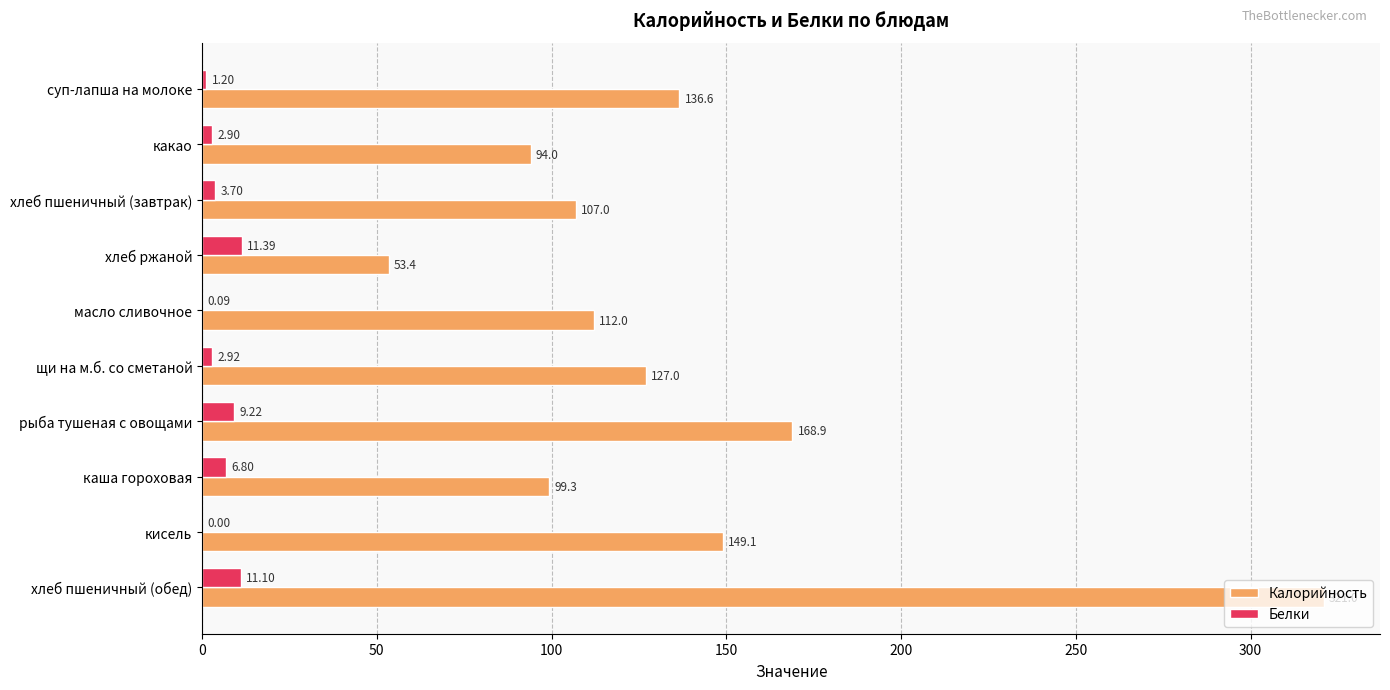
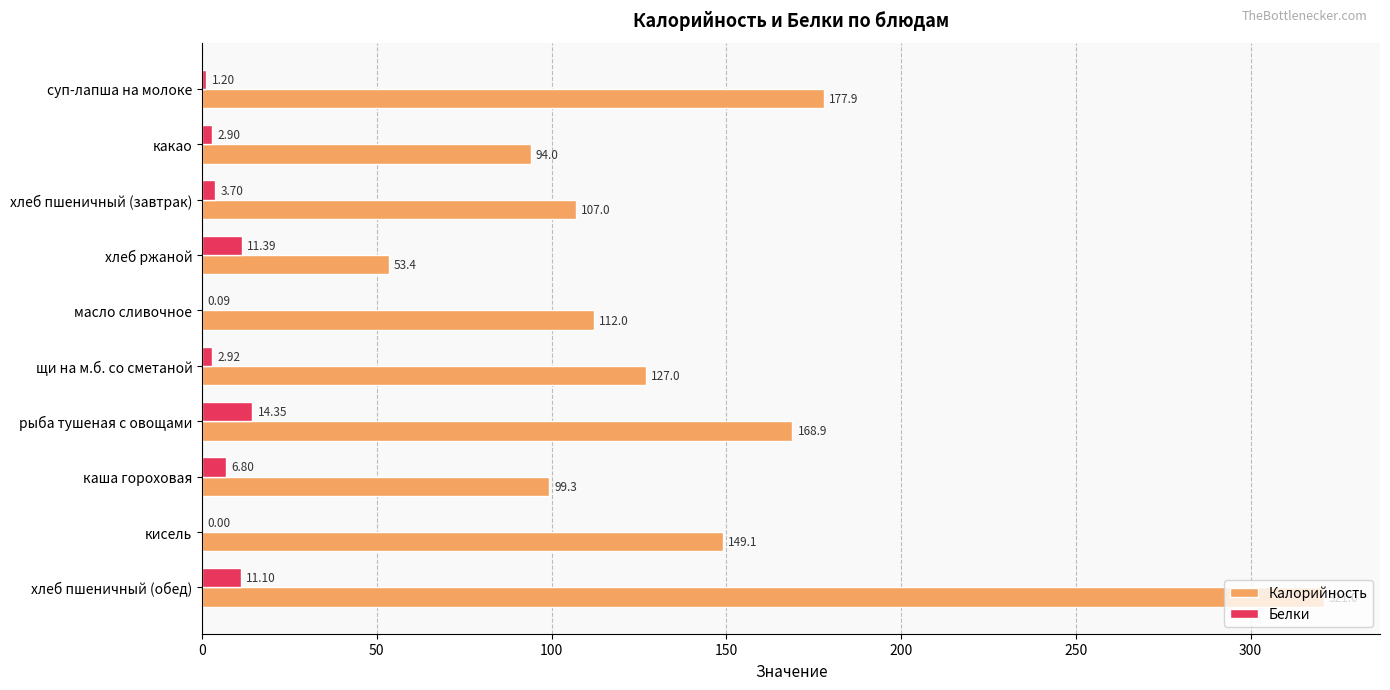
  {
    "Калорийность": {
-     "суп-лапша на молоке": 136.6,
+     "суп-лапша на молоке": 177.9,
      "какао": 94.0,
      "хлеб пшеничный (завтрак)": 107.0,
      "хлеб ржаной": 53.4,
      "масло сливочное": 112.0,
      "щи на м.б. со сметаной": 127.0,
      "рыба тушеная с овощами": 168.9,
      "каша гороховая": 99.3,
      "кисель": 149.1
    },
    "Белки": {
      "суп-лапша на молоке": 1.20,
      "какао": 2.90,
      "хлеб пшеничный (завтрак)": 3.70,
      "хлеб ржаной": 11.39,
      "масло сливочное": 0.09,
      "щи на м.б. со сметаной": 2.92,
-     "рыба тушеная с овощами": 9.22,
+     "рыба тушеная с овощами": 14.35,
      "каша гороховая": 6.80,
      "кисель": 0.00,
      "хлеб пшеничный (обед)": 11.10
    }
  }
